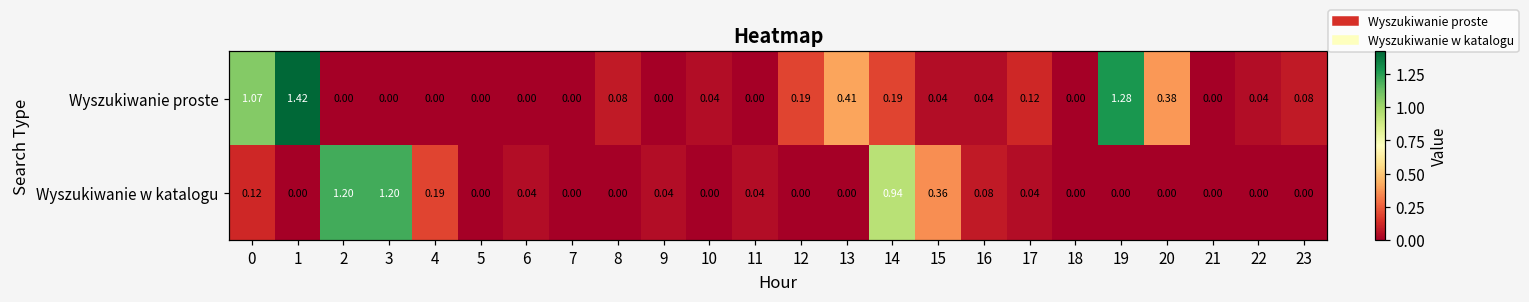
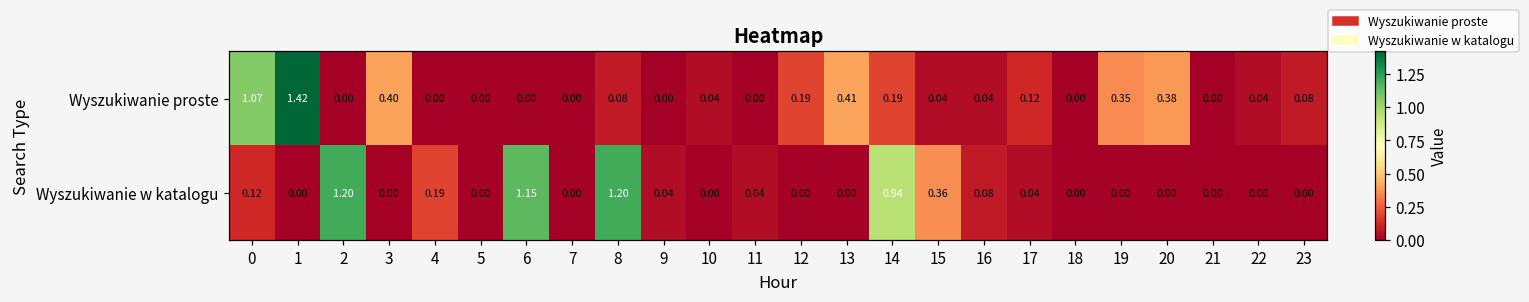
  {
    "Wyszukiwanie proste": {
      "0": 1.07,
      "1": 1.42,
      "2": 0.00,
-     "3": 0.00,
+     "3": 0.40,
      "4": 0.00,
      "5": 0.00,
      "6": 0.00,
      "7": 0.00,
      "8": 0.08,
      "9": 0.00,
      "10": 0.04,
      "11": 0.00,
      "12": 0.19,
      "13": 0.41,
      "14": 0.19,
      "15": 0.04,
      "16": 0.04,
      "17": 0.12,
      "18": 0.00,
-     "19": 1.28,
+     "19": 0.35,
      "20": 0.38,
      "21": 0.00,
      "22": 0.04,
      "23": 0.08
    },
    "Wyszukiwanie w katalogu": {
      "0": 0.12,
      "1": 0.00,
      "2": 1.20,
-     "3": 1.20,
+     "3": 0.00,
      "4": 0.19,
      "5": 0.00,
-     "6": 0.04,
+     "6": 1.15,
      "7": 0.00,
-     "8": 0.00,
+     "8": 1.20,
      "9": 0.04,
      "10": 0.00,
      "11": 0.04,
      "12": 0.00,
      "13": 0.00,
      "14": 0.94,
      "15": 0.36,
      "16": 0.08,
      "17": 0.04,
      "18": 0.00,
      "19": 0.00,
      "20": 0.00,
      "21": 0.00,
      "22": 0.00,
      "23": 0.00
    }
  }
